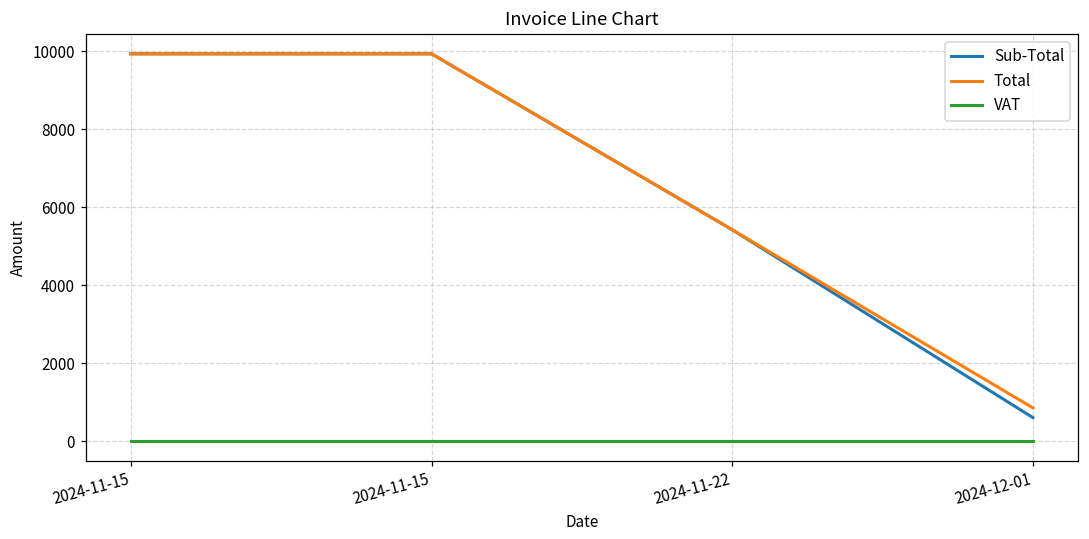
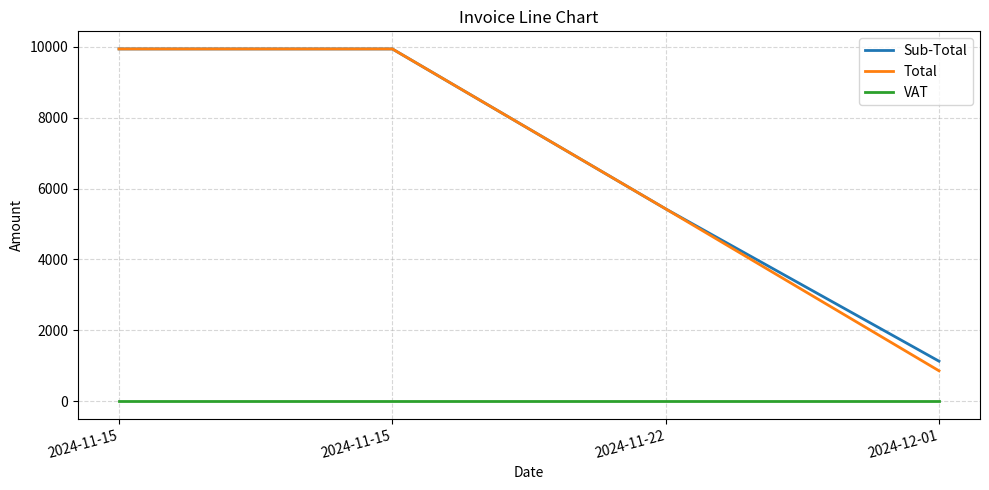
  {
    "Sub-Total": {
-     "2024-12-01": 600
+     "2024-12-01": 1100
    },
    "Total": {
      "2024-12-01": 900
    },
    "VAT": {
      "2024-11-22": 0,
      "2024-12-01": 0
    }
  }
